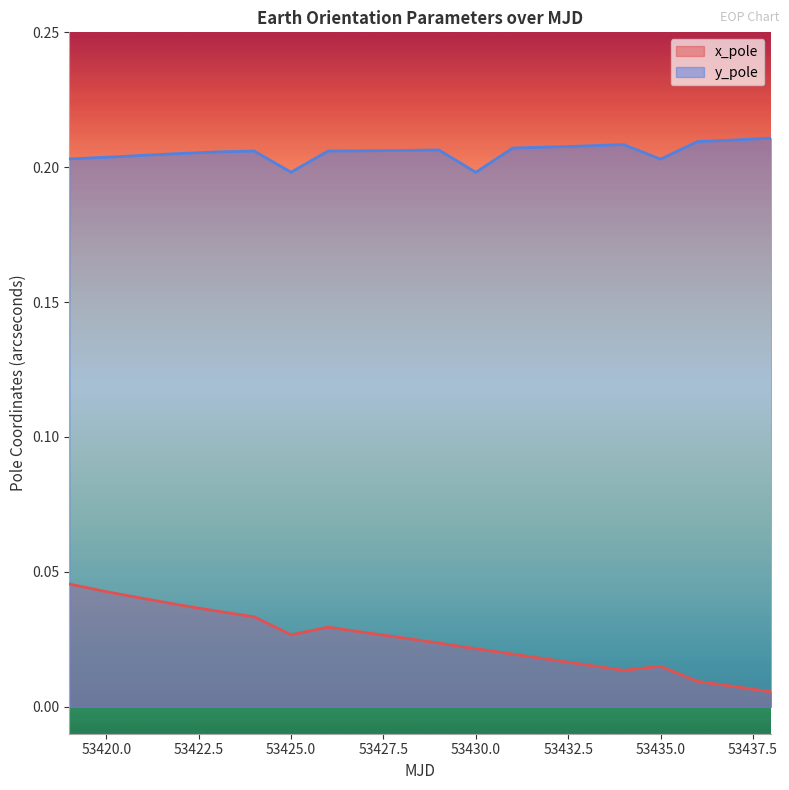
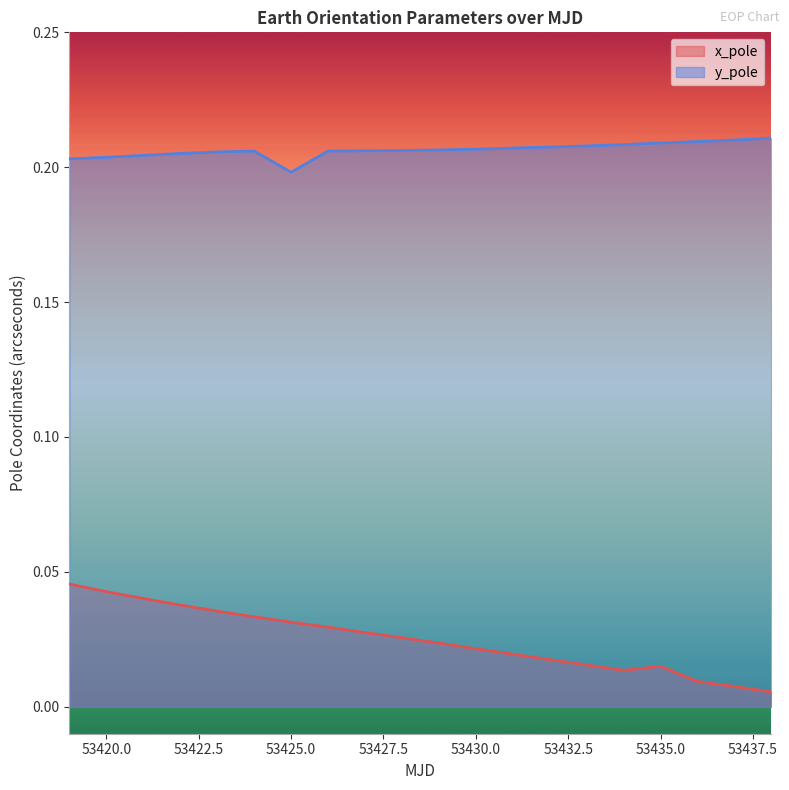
  {
    "x_pole": {
      "53420.0": 0.043,
-     "53425.0": 0.027,
+     "53425.0": 0.031,
      "53430.0": 0.022,
      "53435.0": 0.015
    },
    "y_pole": {
      "53420.0": 0.204,
      "53425.0": 0.198,
-     "53430.0": 0.198,
-     "53435.0": 0.203
+     "53430.0": 0.207,
+     "53435.0": 0.209
    }
  }
